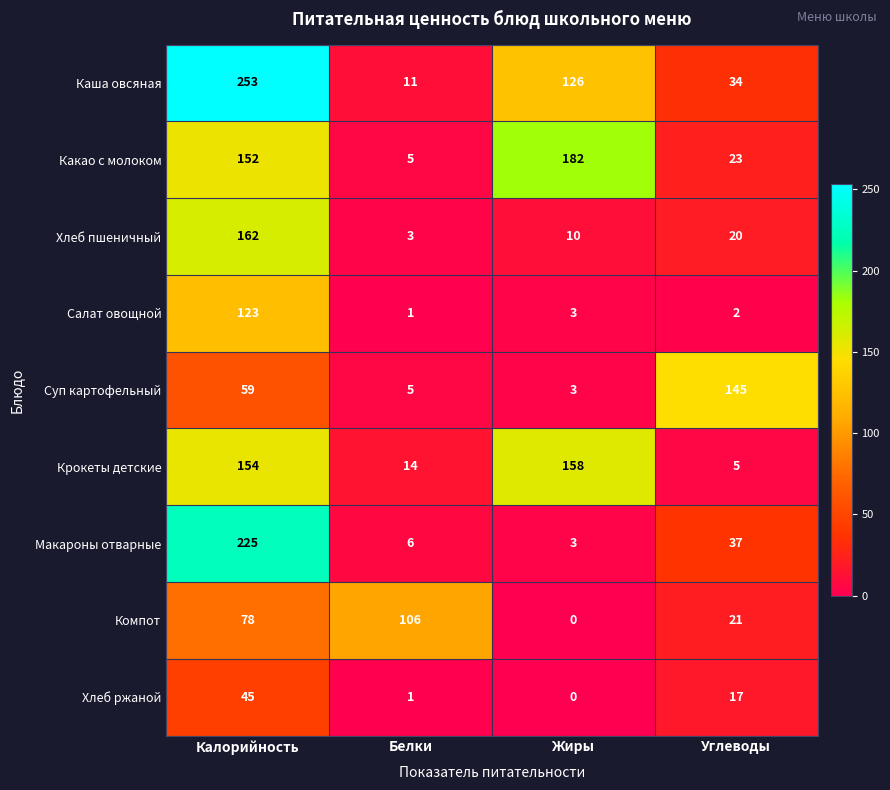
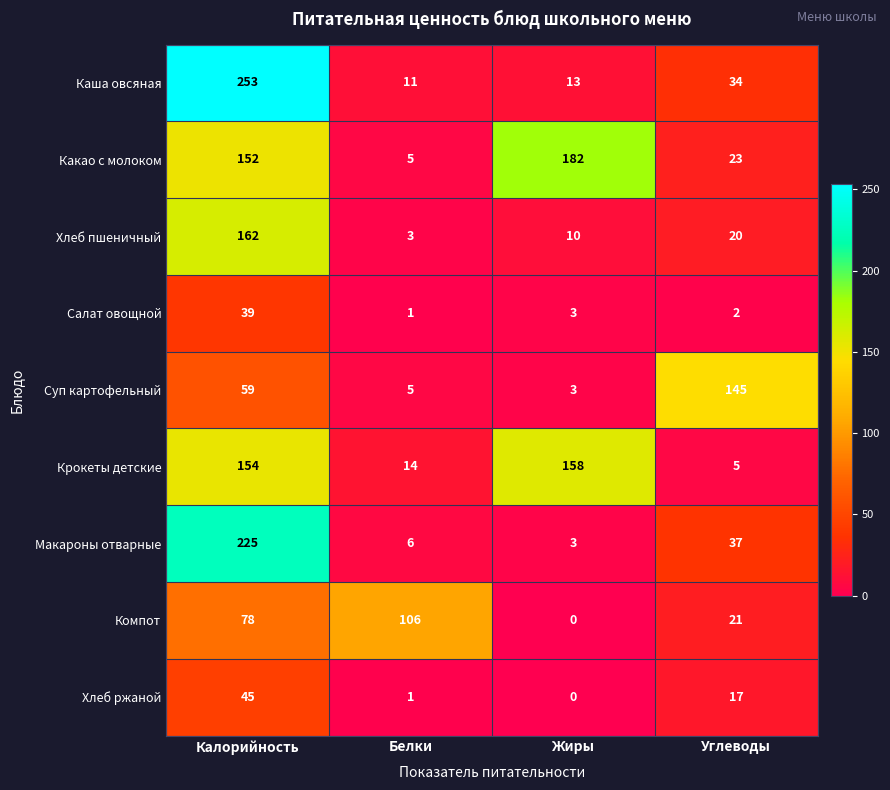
  {
    "Каша овсяная": {
      "Калорийность": 253,
      "Белки": 11,
-     "Жиры": 126,
+     "Жиры": 13,
      "Углеводы": 34
    },
    "Какао с молоком": {
      "Калорийность": 152,
      "Белки": 5,
      "Жиры": 182,
      "Углеводы": 23
    },
    "Хлеб пшеничный": {
      "Калорийность": 162,
      "Белки": 3,
      "Жиры": 10,
      "Углеводы": 20
    },
    "Салат овощной": {
-     "Калорийность": 123,
+     "Калорийность": 39,
      "Белки": 1,
      "Жиры": 3,
      "Углеводы": 2
    },
    "Суп картофельный": {
      "Калорийность": 59,
      "Белки": 5,
      "Жиры": 3,
      "Углеводы": 145
    },
    "Крокеты детские": {
      "Калорийность": 154,
      "Белки": 14,
      "Жиры": 158,
      "Углеводы": 5
    },
    "Макароны отварные": {
      "Калорийность": 225,
      "Белки": 6,
      "Жиры": 3,
      "Углеводы": 37
    },
    "Компот": {
      "Калорийность": 78,
      "Белки": 106,
      "Жиры": 0,
      "Углеводы": 21
    },
    "Хлеб ржаной": {
      "Калорийность": 45,
      "Белки": 1,
      "Жиры": 0,
      "Углеводы": 17
    }
  }
